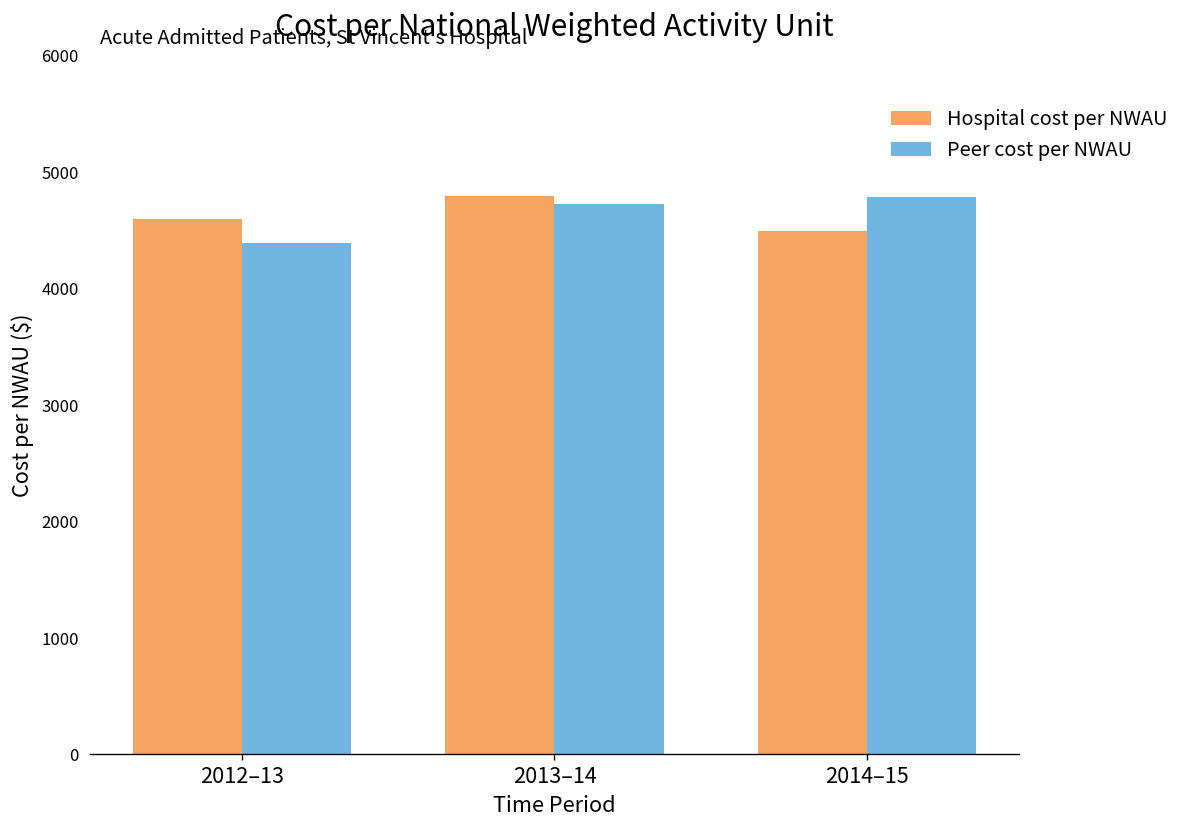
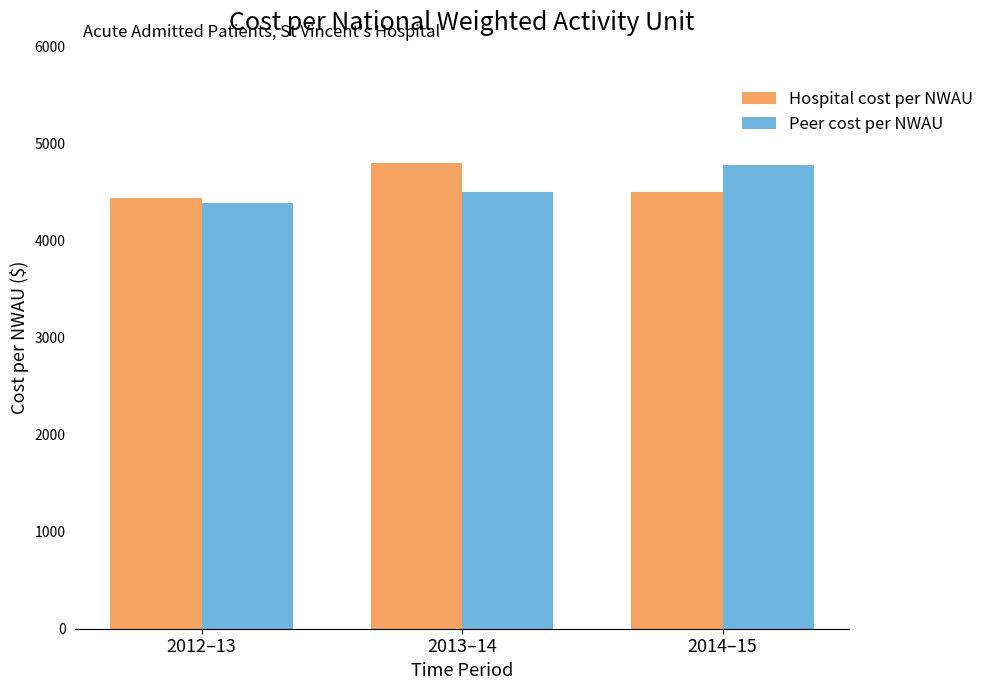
  {
    "Hospital cost per NWAU": {
-     "2012–13": 4600,
+     "2012–13": 4400,
      "2013–14": 4800,
      "2014–15": 4500
    },
    "Peer cost per NWAU": {
      "2012–13": 4400,
-     "2013–14": 4700,
+     "2013–14": 4500,
      "2014–15": 4800
    }
  }
